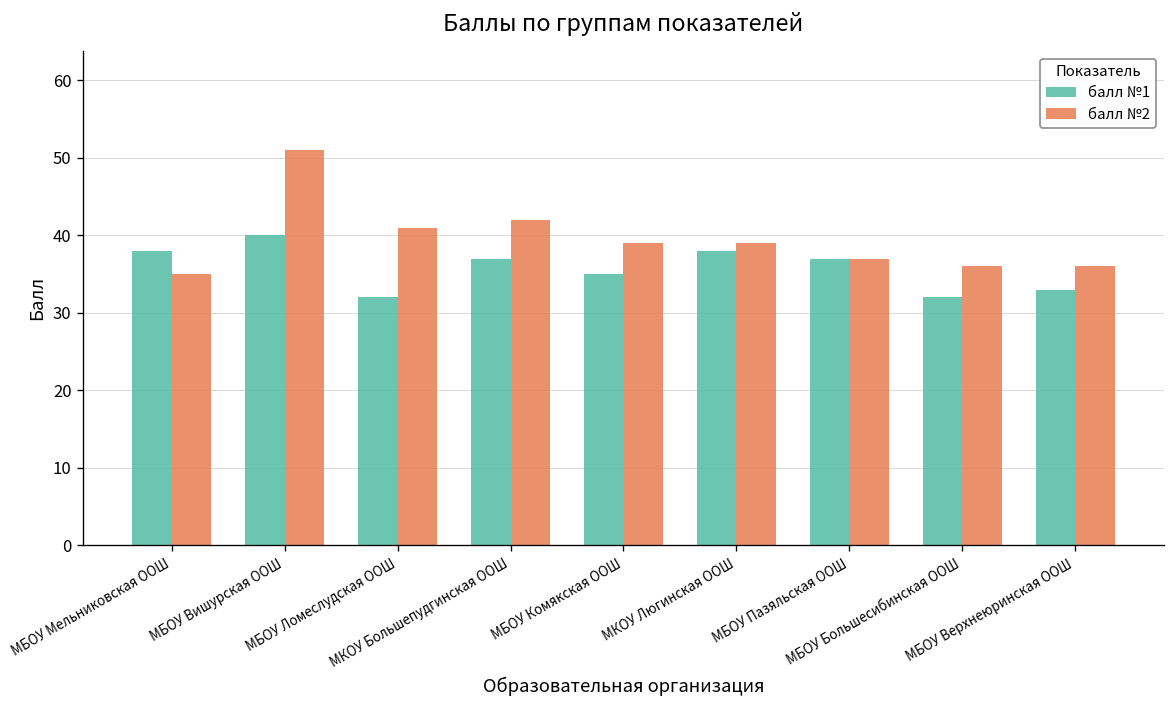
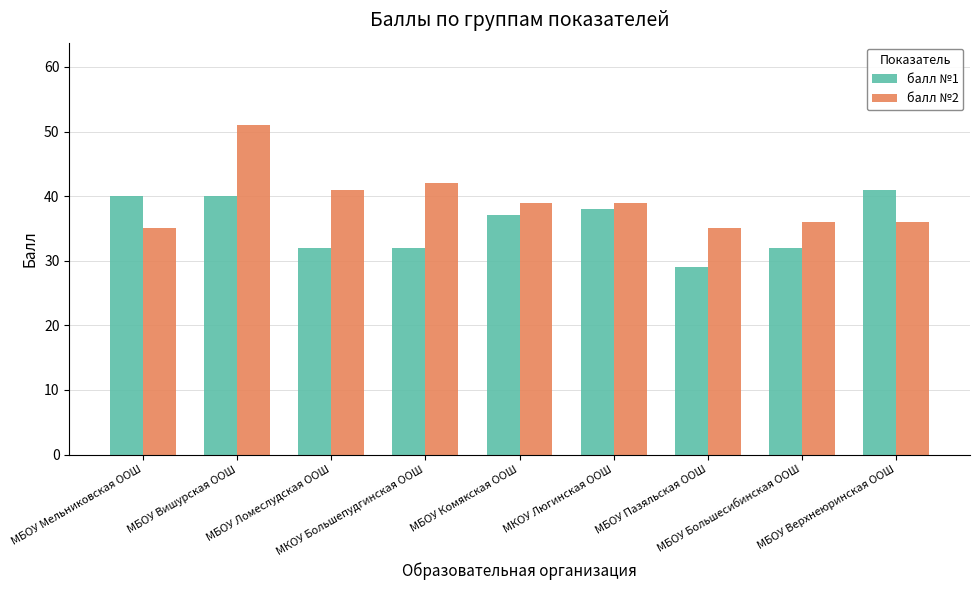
  {
    "балл №1": {
-     "МБОУ Мельниковская ООШ": 38,
+     "МБОУ Мельниковская ООШ": 40,
      "МБОУ Вишурская ООШ": 40,
      "МБОУ Ломеслудская ООШ": 32,
-     "МКОУ Большепудгинская ООШ": 37,
-     "МБОУ Комякская ООШ": 35,
+     "МКОУ Большепудгинская ООШ": 32,
+     "МБОУ Комякская ООШ": 37,
      "МКОУ Люгинская ООШ": 38,
-     "МБОУ Пазяльская ООШ": 37,
+     "МБОУ Пазяльская ООШ": 29,
      "МБОУ Большесибинская ООШ": 32,
-     "МБОУ Верхнеюринская ООШ": 33
+     "МБОУ Верхнеюринская ООШ": 41
    },
    "балл №2": {
      "МБОУ Мельниковская ООШ": 35,
      "МБОУ Вишурская ООШ": 51,
      "МБОУ Ломеслудская ООШ": 41,
      "МКОУ Большепудгинская ООШ": 42,
      "МБОУ Комякская ООШ": 39,
      "МКОУ Люгинская ООШ": 39,
-     "МБОУ Пазяльская ООШ": 37,
+     "МБОУ Пазяльская ООШ": 35,
      "МБОУ Большесибинская ООШ": 36,
      "МБОУ Верхнеюринская ООШ": 36
    }
  }
